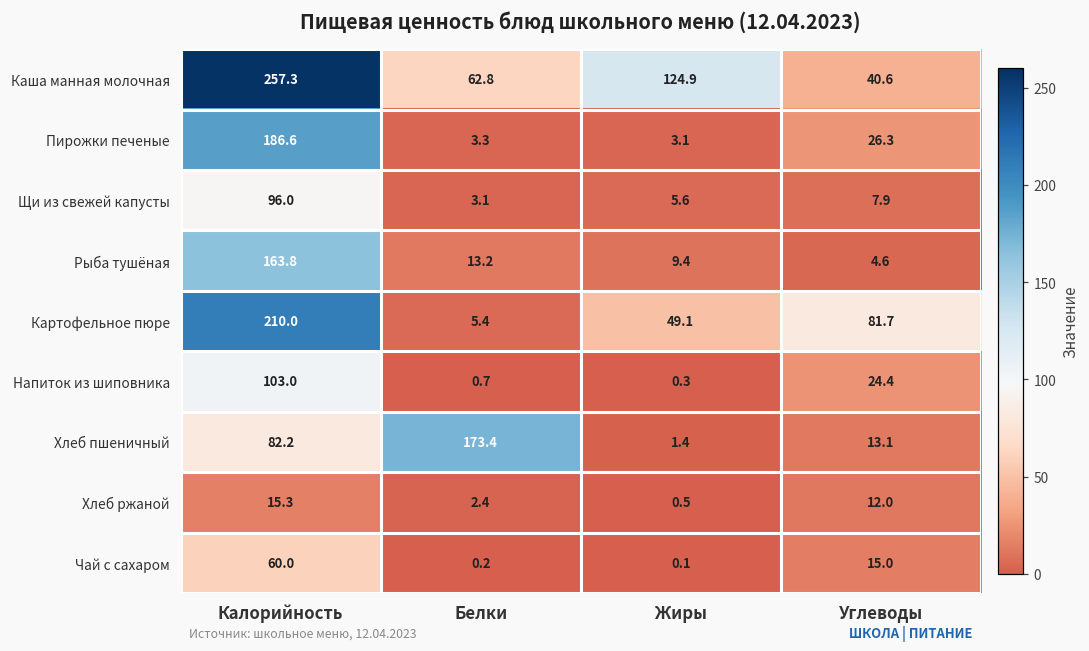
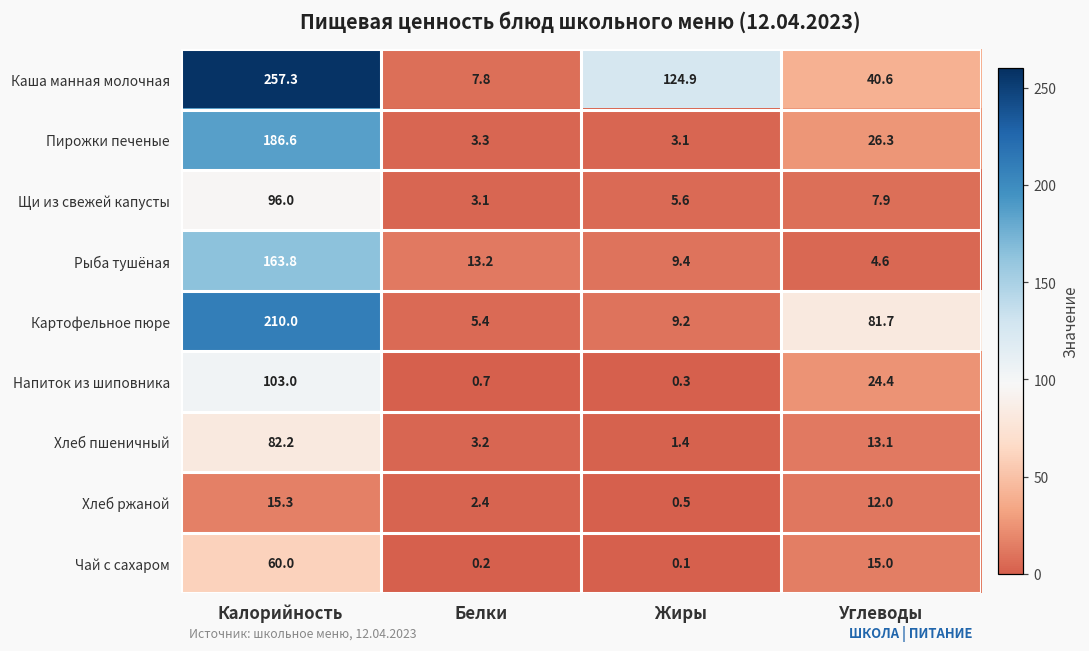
  {
    "Каша манная молочная": {
      "Калорийность": 257.3,
-     "Белки": 62.8,
+     "Белки": 7.8,
      "Жиры": 124.9,
      "Углеводы": 40.6
    },
    "Пирожки печеные": {
      "Калорийность": 186.6,
      "Белки": 3.3,
      "Жиры": 3.1,
      "Углеводы": 26.3
    },
    "Щи из свежей капусты": {
      "Калорийность": 96.0,
      "Белки": 3.1,
      "Жиры": 5.6,
      "Углеводы": 7.9
    },
    "Рыба тушёная": {
      "Калорийность": 163.8,
      "Белки": 13.2,
      "Жиры": 9.4,
      "Углеводы": 4.6
    },
    "Картофельное пюре": {
      "Калорийность": 210.0,
      "Белки": 5.4,
-     "Жиры": 49.1,
+     "Жиры": 9.2,
      "Углеводы": 81.7
    },
    "Напиток из шиповника": {
      "Калорийность": 103.0,
      "Белки": 0.7,
      "Жиры": 0.3,
      "Углеводы": 24.4
    },
    "Хлеб пшеничный": {
      "Калорийность": 82.2,
-     "Белки": 173.4,
+     "Белки": 3.2,
      "Жиры": 1.4,
      "Углеводы": 13.1
    },
    "Хлеб ржаной": {
      "Калорийность": 15.3,
      "Белки": 2.4,
      "Жиры": 0.5,
      "Углеводы": 12.0
    },
    "Чай с сахаром": {
      "Калорийность": 60.0,
      "Белки": 0.2,
      "Жиры": 0.1,
      "Углеводы": 15.0
    }
  }
